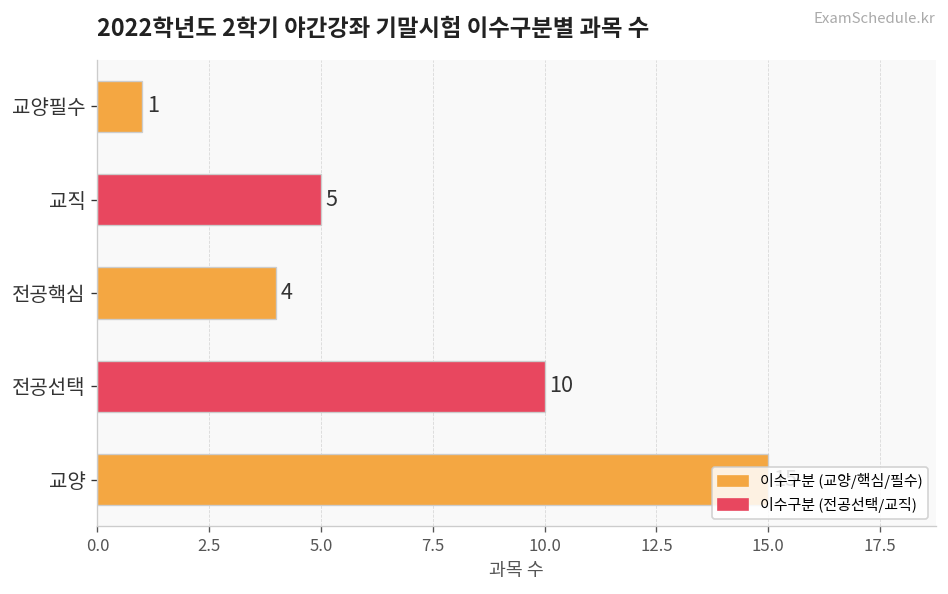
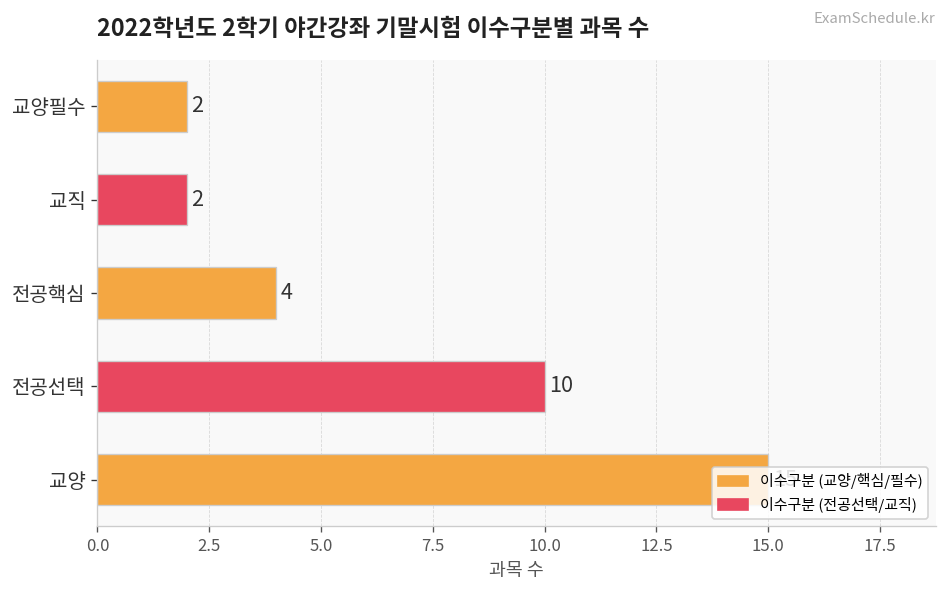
  {
-   "교양필수": 1,
-   "교직": 5,
+   "교양필수": 2,
+   "교직": 2,
    "전공핵심": 4,
    "전공선택": 10
  }
